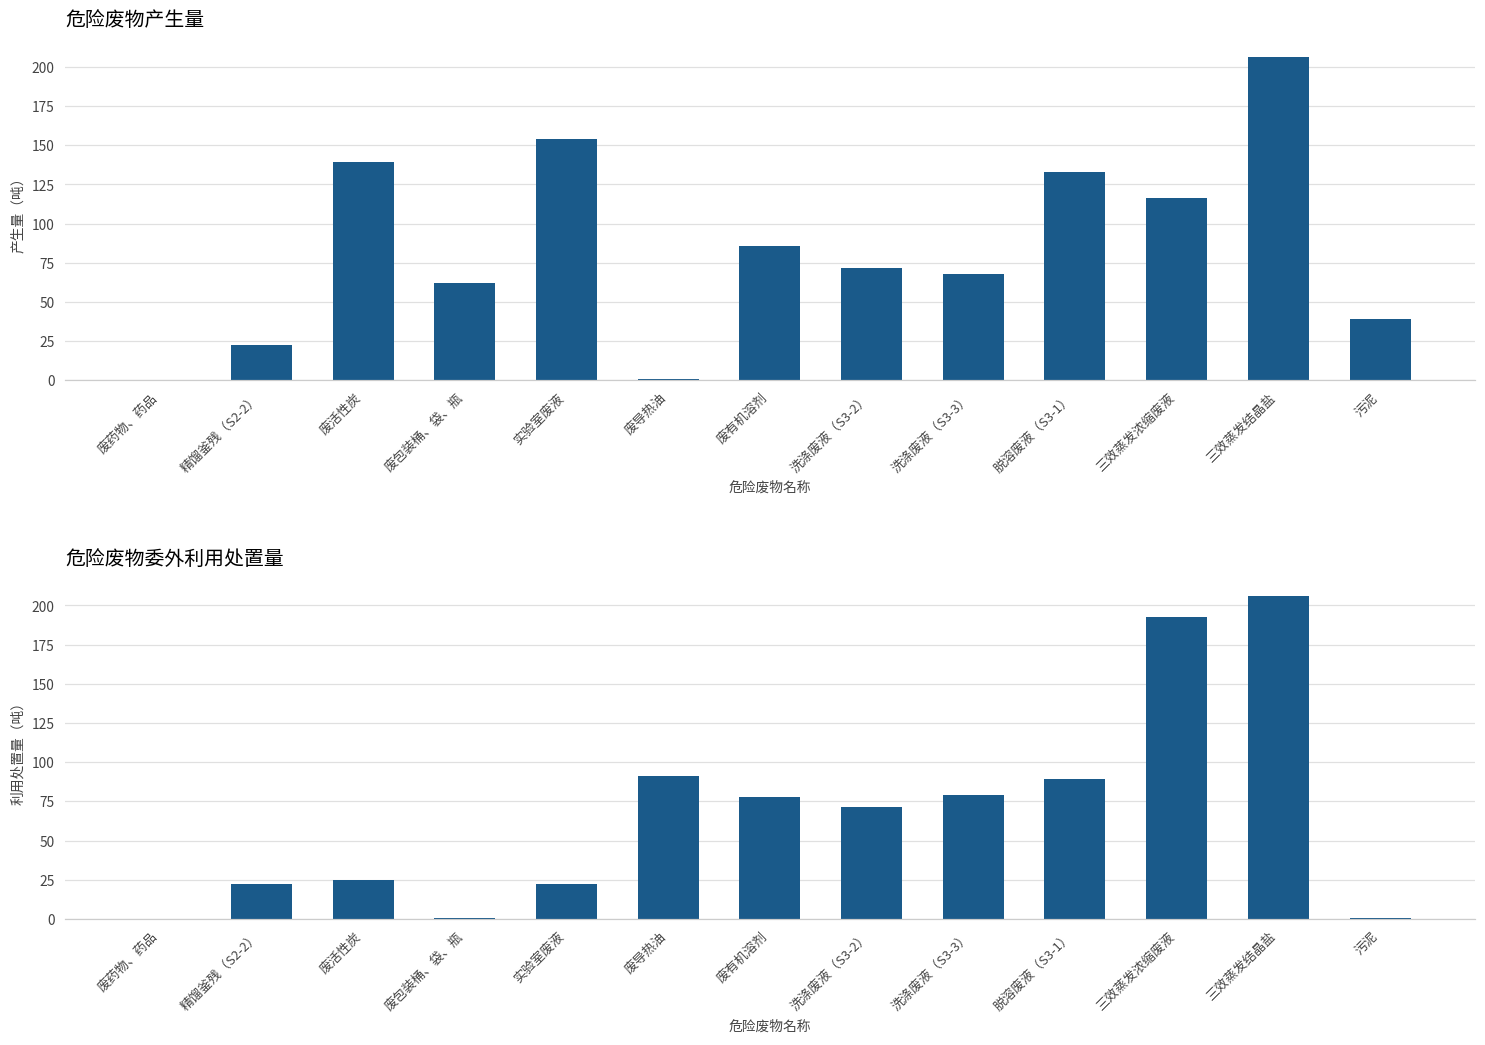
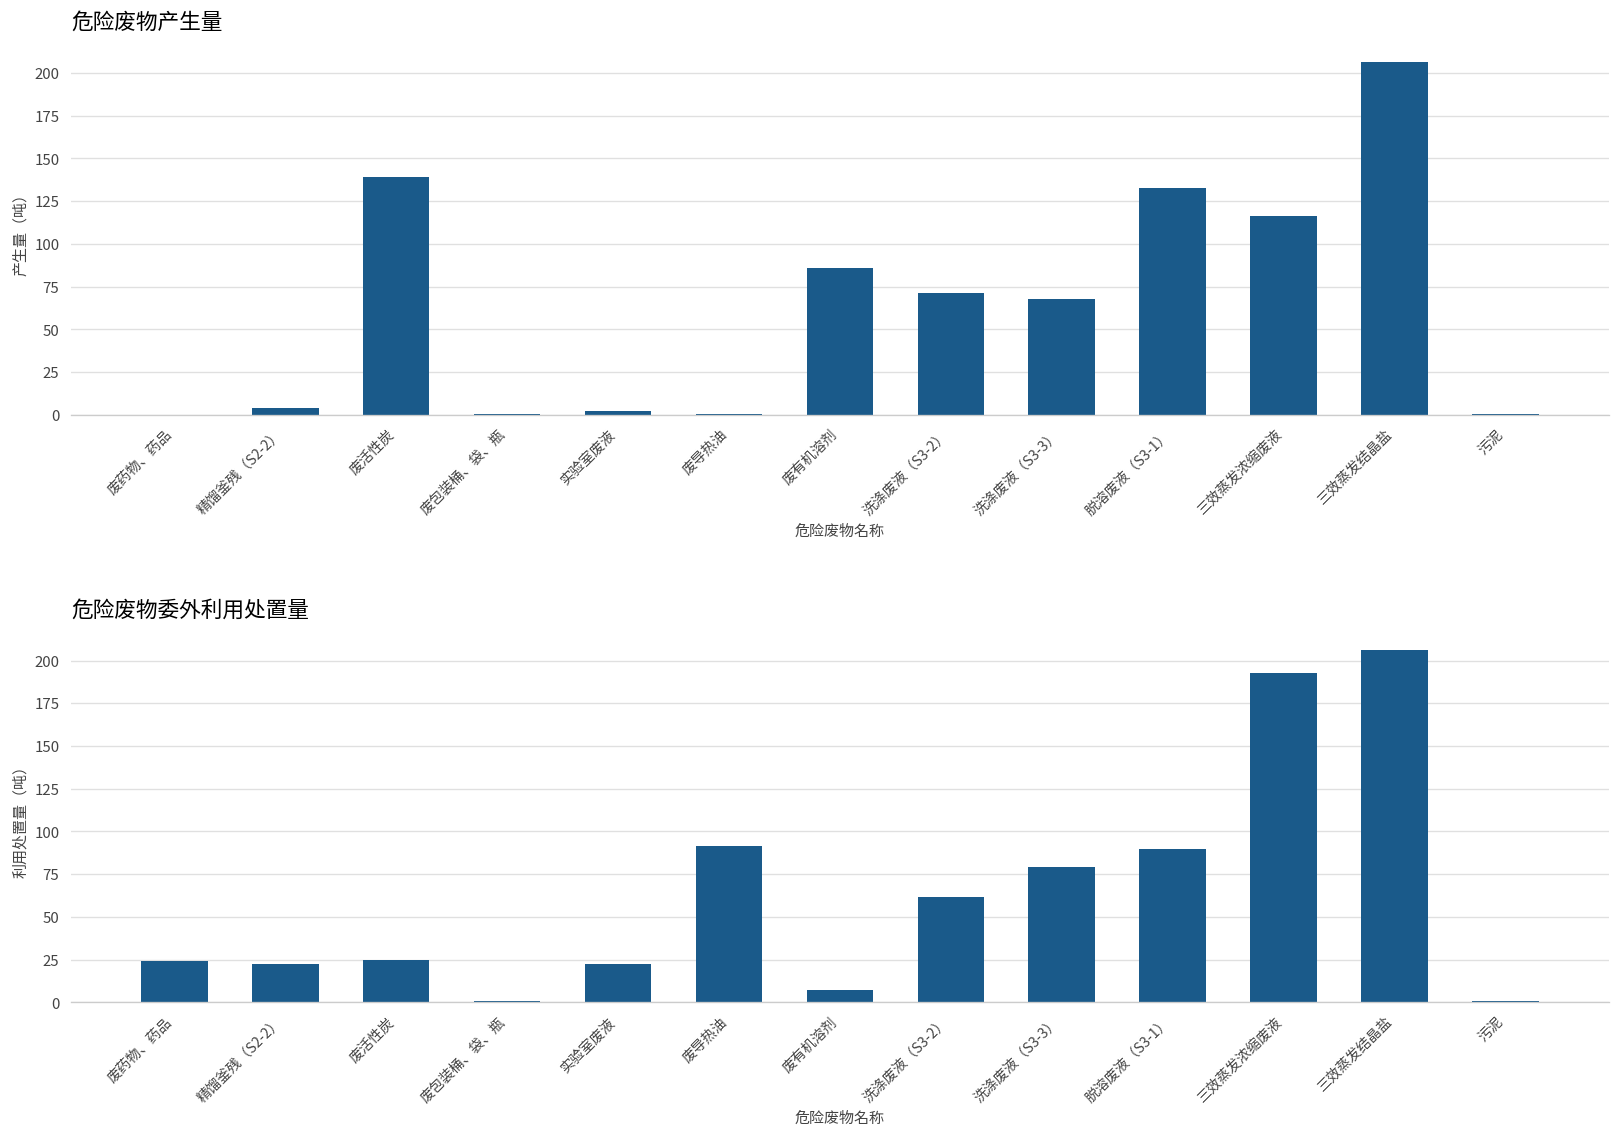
  {
    "危险废物产生量": {
-     "精馏釜残（S2-2）": 22,
+     "精馏釜残（S2-2）": 4,
      "废活性炭": 139,
-     "废包装桶、袋、瓶": 62,
-     "实验室废液": 154,
+     "废包装桶、袋、瓶": 1,
+     "实验室废液": 2,
      "废有机溶剂": 86,
      "洗涤废液（S3-2）": 72,
      "洗涤废液（S3-3）": 68,
      "脱溶废液（S3-1）": 133,
      "三效蒸发浓缩废液": 117,
      "三效蒸发结晶盐": 206,
-     "污泥": 39
+     "污泥": 1
    },
    "危险废物委外利用处置量": {
-     "废药物、药品": 0,
+     "废药物、药品": 24,
      "精馏釜残（S2-2）": 22,
      "废活性炭": 25,
      "实验室废液": 22,
      "废导热油": 91,
-     "废有机溶剂": 78,
-     "洗涤废液（S3-2）": 72,
+     "废有机溶剂": 7,
+     "洗涤废液（S3-2）": 62,
      "洗涤废液（S3-3）": 79,
      "脱溶废液（S3-1）": 90,
      "三效蒸发浓缩废液": 192,
      "三效蒸发结晶盐": 206
    }
  }
